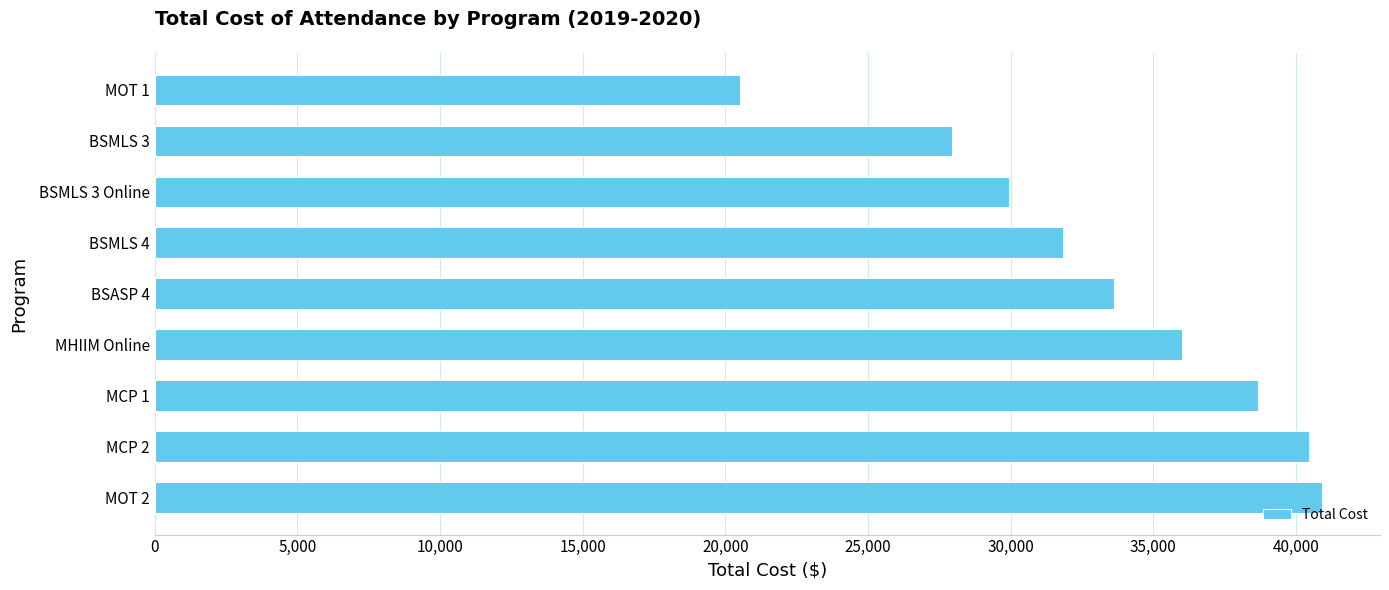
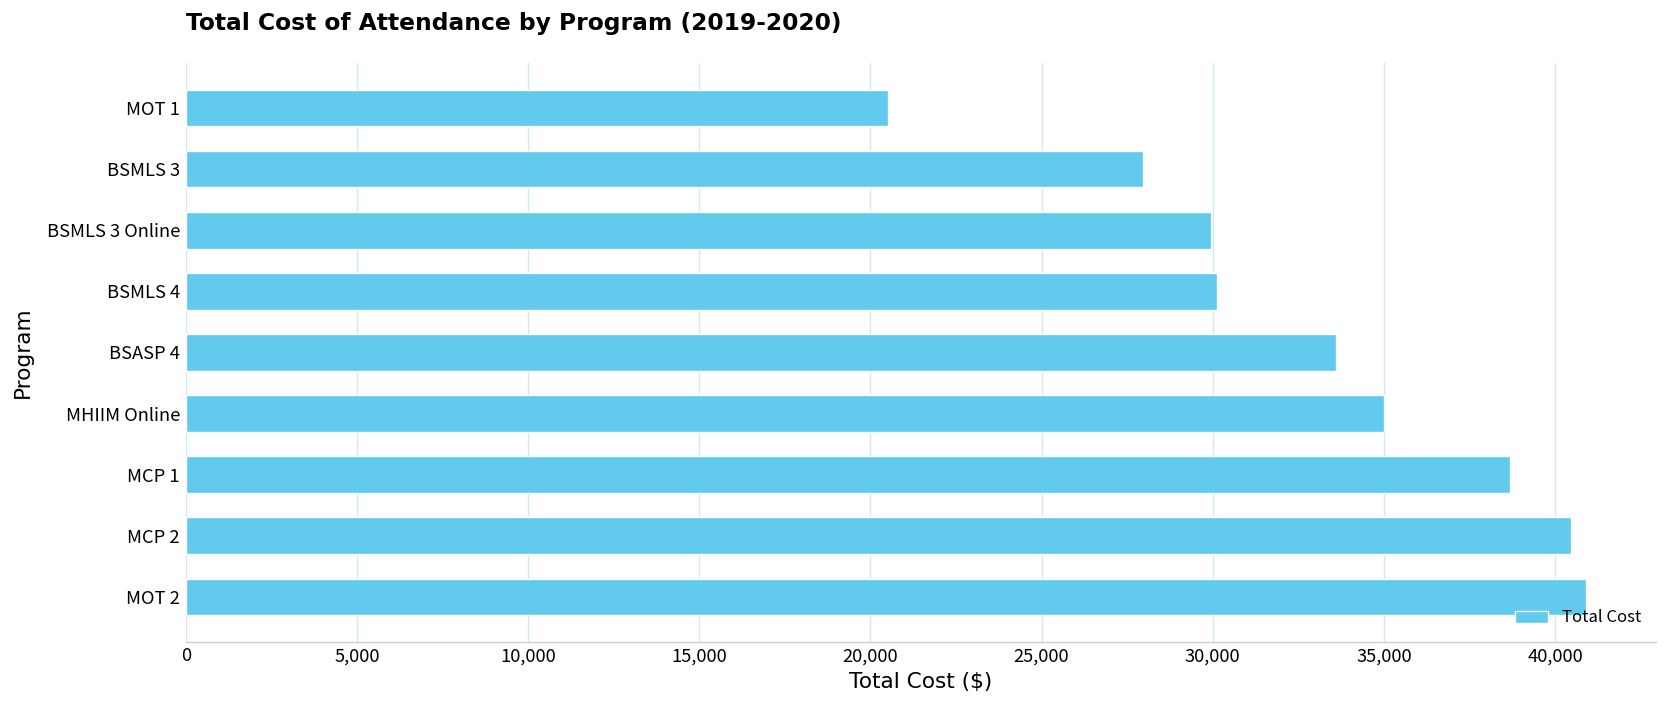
  {
    "MOT 1": "20,500",
    "BSMLS 3": "28,000",
    "BSMLS 3 Online": "30,000",
-   "BSMLS 4": "31,800",
+   "BSMLS 4": "30,100",
    "BSASP 4": "33,600",
-   "MHIIM Online": "36,000",
+   "MHIIM Online": "35,000",
    "MCP 1": "38,700",
    "MCP 2": "40,500",
    "MOT 2": "40,900"
  }
